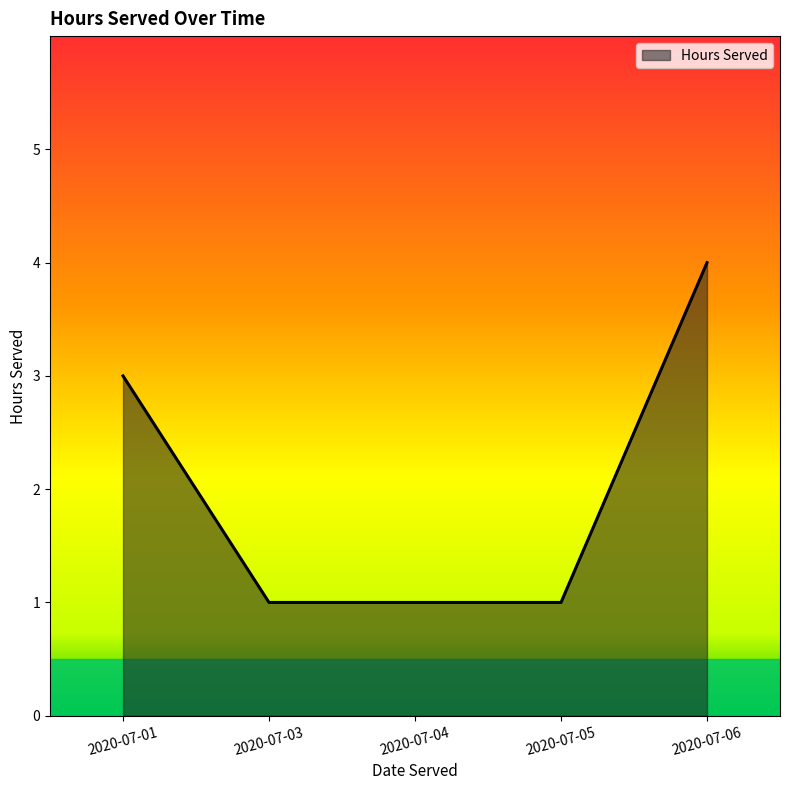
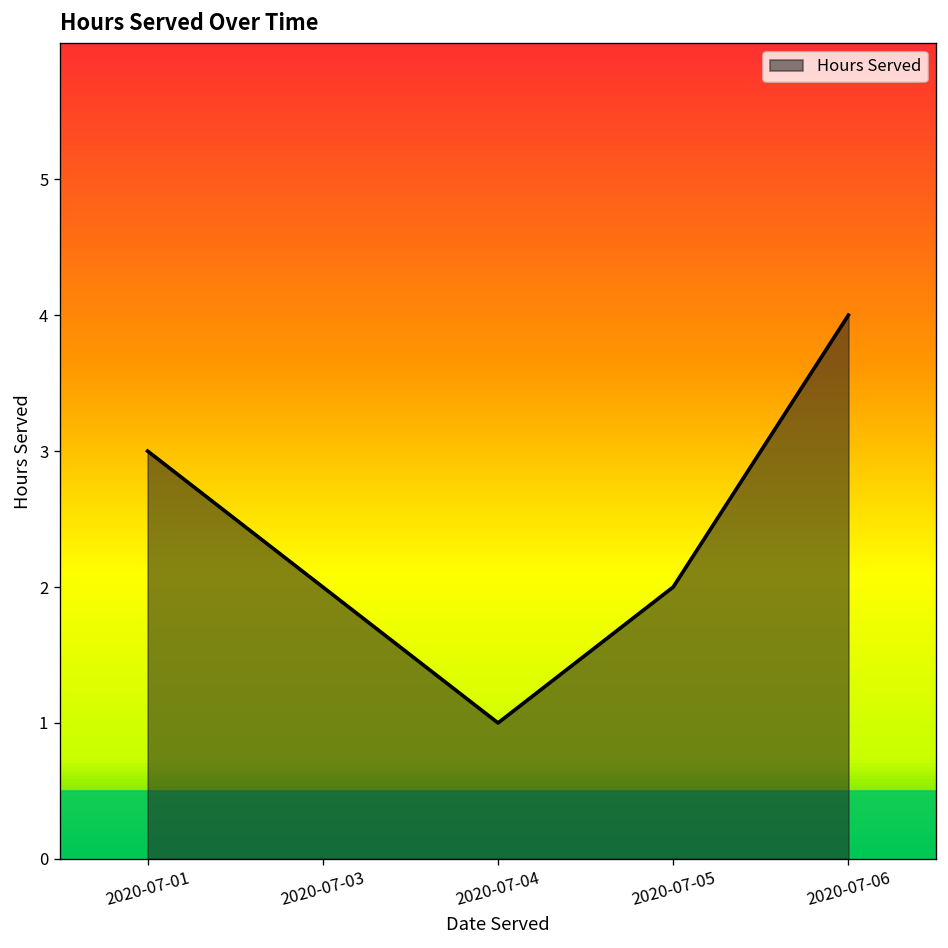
  {
    "2020-07-01": 3,
-   "2020-07-03": 1,
+   "2020-07-03": 2,
    "2020-07-04": 1,
-   "2020-07-05": 1,
+   "2020-07-05": 2,
    "2020-07-06": 4
  }
